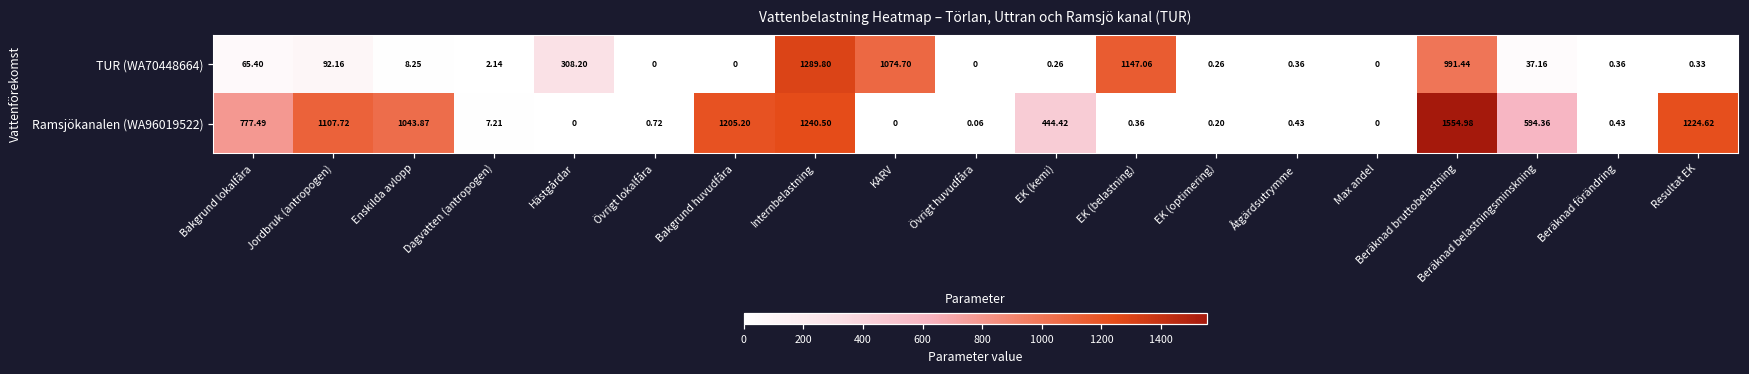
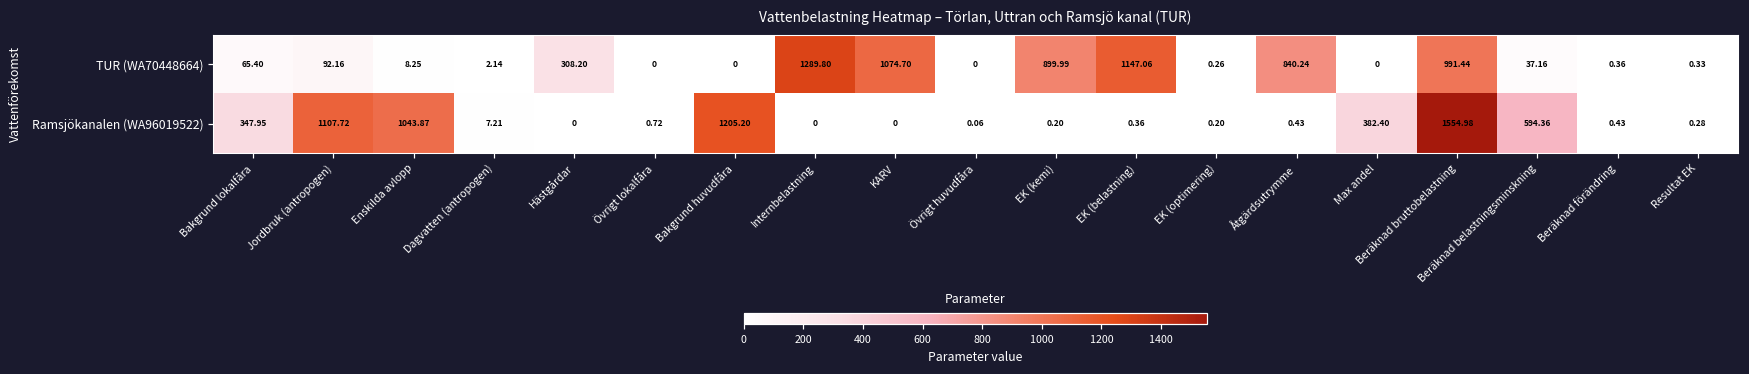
  {
    "TUR (WA70448664)": {
      "Bakgrund lokalfåra": 65.40,
      "Jordbruk (antropogen)": 92.16,
      "Enskilda avlopp": 8.25,
      "Dagvatten (antropogen)": 2.14,
      "Hästgårdar": 308.20,
      "Övrigt lokalfåra": 0,
      "Bakgrund huvudfåra": 0,
      "Internbelastning": 1289.80,
      "KARV": 1074.70,
      "Övrigt huvudfåra": 0,
-     "EK (kemi)": 0.26,
+     "EK (kemi)": 899.99,
      "EK (belastning)": 1147.06,
      "EK (optimering)": 0.26,
-     "Åtgärdsutrymme": 0.36,
+     "Åtgärdsutrymme": 840.24,
      "Max andel": 0,
      "Beräknad bruttobelastning": 991.44,
      "Beräknad belastningsminskning": 37.16,
      "Beräknad förändring": 0.36,
      "Resultat EK": 0.33
    },
    "Ramsjökanalen (WA96019522)": {
-     "Bakgrund lokalfåra": 777.49,
+     "Bakgrund lokalfåra": 347.95,
      "Jordbruk (antropogen)": 1107.72,
      "Enskilda avlopp": 1043.87,
      "Dagvatten (antropogen)": 7.21,
      "Hästgårdar": 0,
      "Övrigt lokalfåra": 0.72,
      "Bakgrund huvudfåra": 1205.20,
-     "Internbelastning": 1240.50,
+     "Internbelastning": 0,
      "KARV": 0,
      "Övrigt huvudfåra": 0.06,
-     "EK (kemi)": 444.42,
+     "EK (kemi)": 0.20,
      "EK (belastning)": 0.36,
      "EK (optimering)": 0.20,
      "Åtgärdsutrymme": 0.43,
-     "Max andel": 0,
+     "Max andel": 382.40,
      "Beräknad bruttobelastning": 1554.98,
      "Beräknad belastningsminskning": 594.36,
      "Beräknad förändring": 0.43,
-     "Resultat EK": 1224.62
+     "Resultat EK": 0.28
    }
  }
